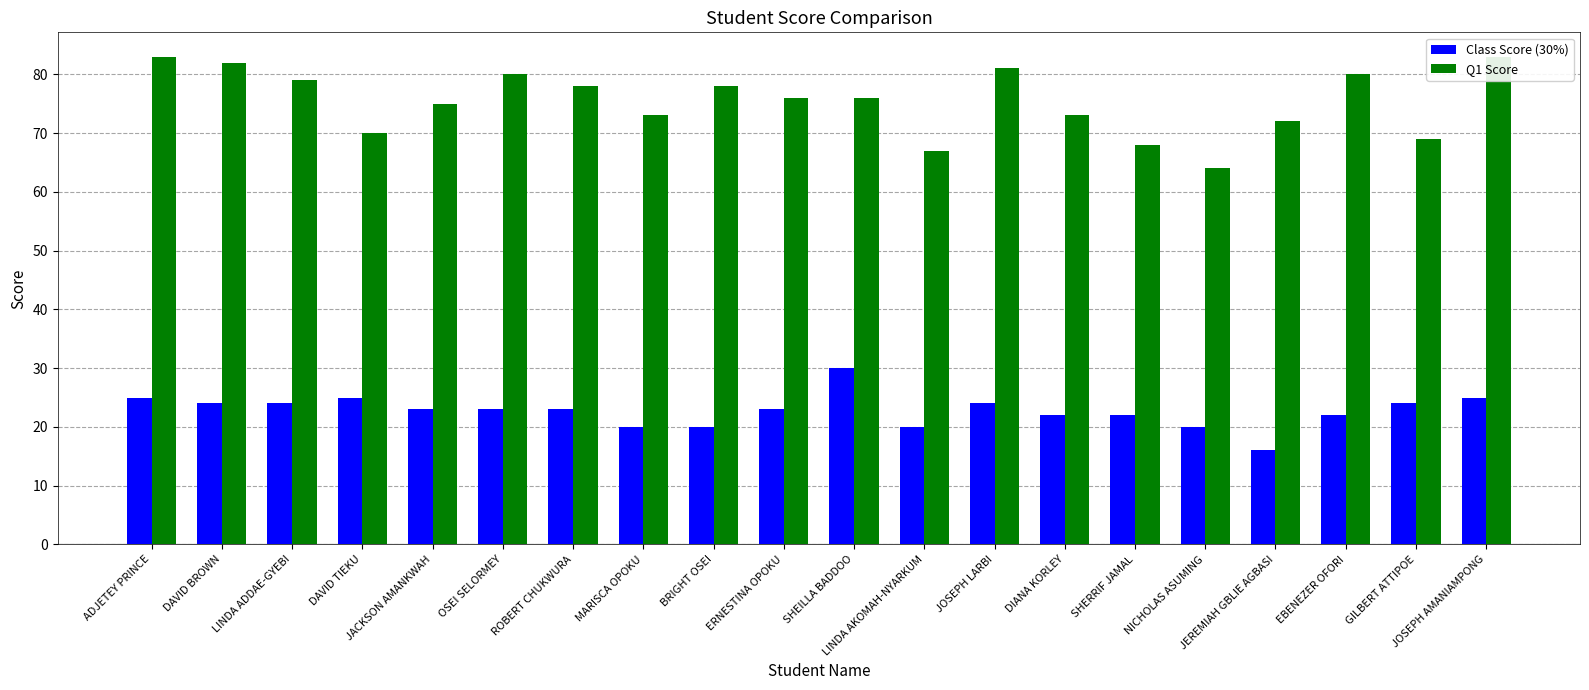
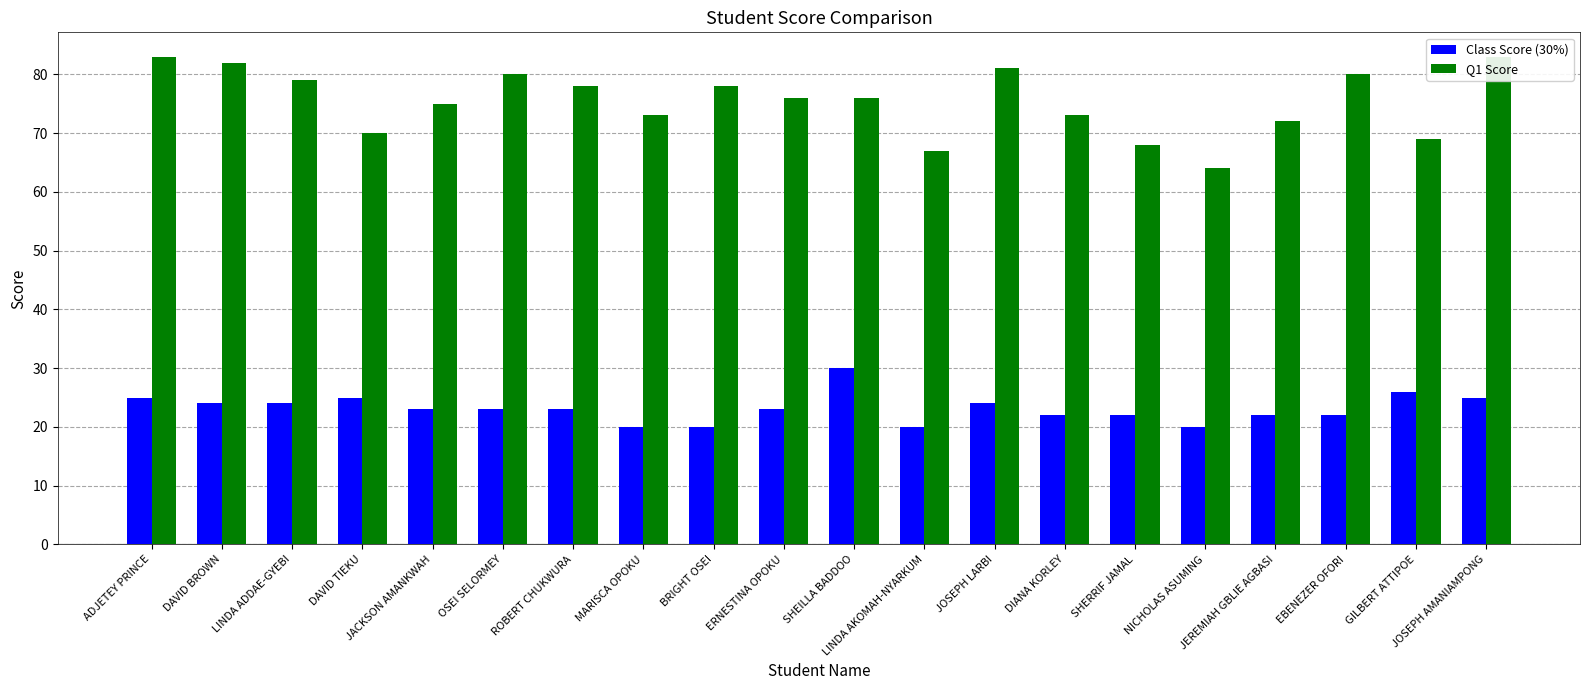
  {
    "Class Score (30%)": {
      "ADJETEY PRINCE": 25,
      "DAVID BROWN": 24,
      "LINDA ADDAE-GYEBI": 24,
      "DAVID TIEKU": 25,
      "JACKSON AMANKWAH": 23,
      "OSEI SELORMEY": 23,
      "ROBERT CHUKWURA": 23,
      "MARISCA OPOKU": 20,
      "BRIGHT OSEI": 20,
      "ERNESTINA OPOKU": 23,
      "SHEILLA BADDOO": 30,
      "LINDA AKOMAH-NYARKUM": 20,
      "JOSEPH LARBI": 24,
      "DIANA KORLEY": 22,
      "SHERRIF JAMAL": 22,
      "NICHOLAS ASUMING": 20,
-     "JEREMIAH GBLIE AGBASI": 16,
+     "JEREMIAH GBLIE AGBASI": 22,
      "EBENEZER OFORI": 22,
-     "GILBERT ATTIPOE": 24,
+     "GILBERT ATTIPOE": 26,
      "JOSEPH AMANIAMPONG": 25
    },
    "Q1 Score": {
      "ADJETEY PRINCE": 83,
      "DAVID BROWN": 82,
      "LINDA ADDAE-GYEBI": 79,
      "DAVID TIEKU": 70,
      "JACKSON AMANKWAH": 75,
      "OSEI SELORMEY": 80,
      "ROBERT CHUKWURA": 78,
      "MARISCA OPOKU": 73,
      "BRIGHT OSEI": 78,
      "ERNESTINA OPOKU": 76,
      "SHEILLA BADDOO": 76,
      "LINDA AKOMAH-NYARKUM": 67,
      "JOSEPH LARBI": 81,
      "DIANA KORLEY": 73,
      "SHERRIF JAMAL": 68,
      "NICHOLAS ASUMING": 64,
      "JEREMIAH GBLIE AGBASI": 72,
      "EBENEZER OFORI": 80,
      "GILBERT ATTIPOE": 69
    }
  }
